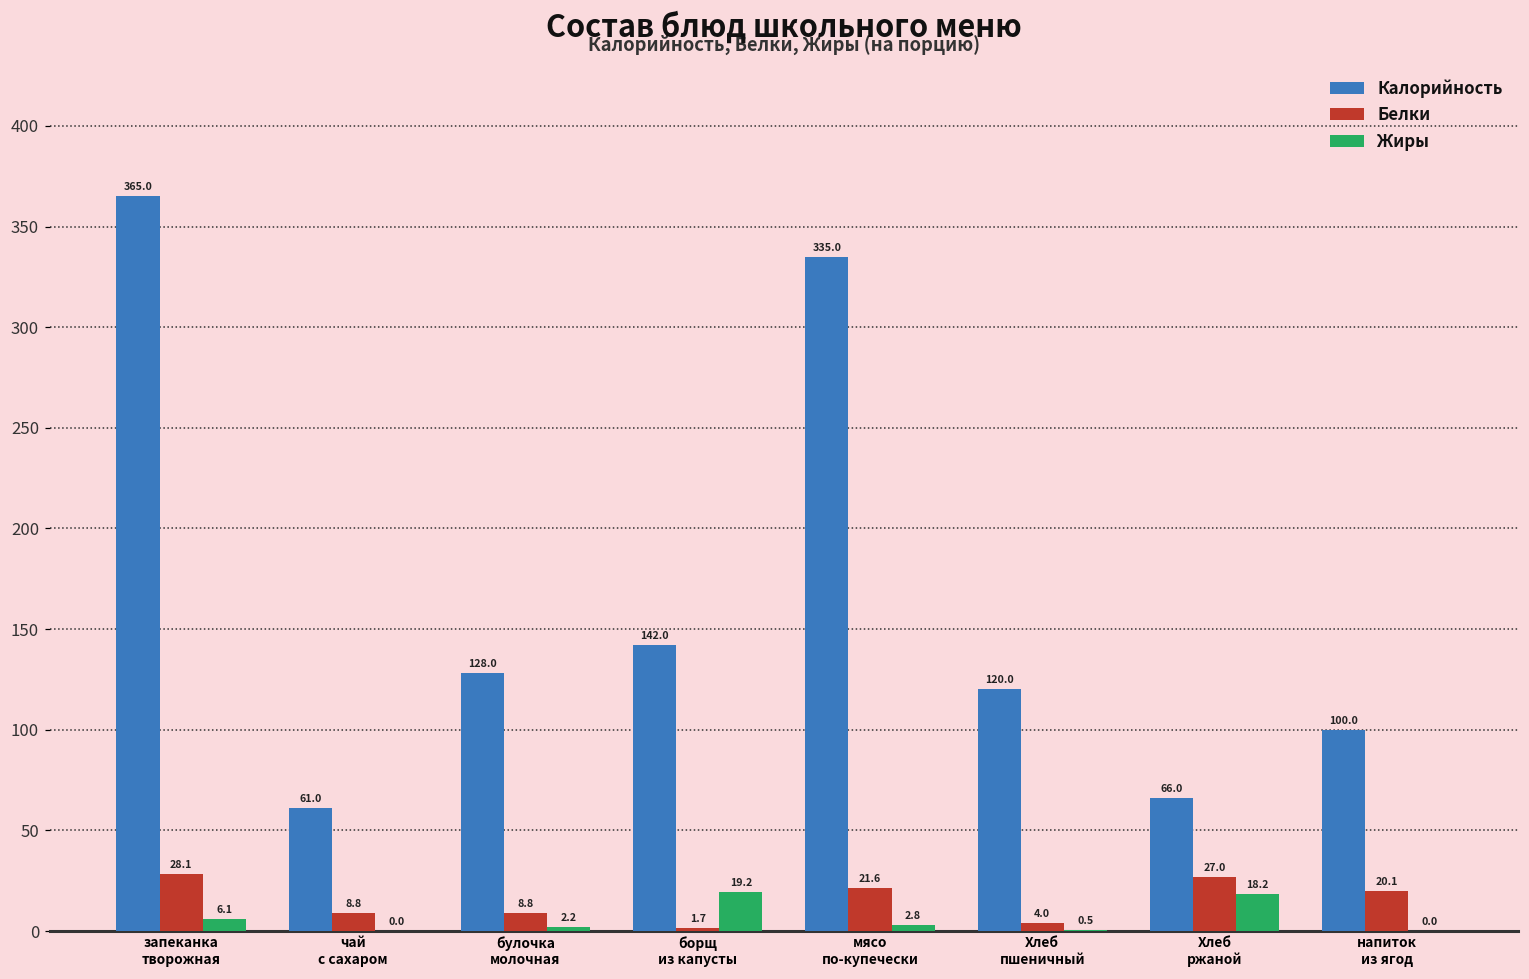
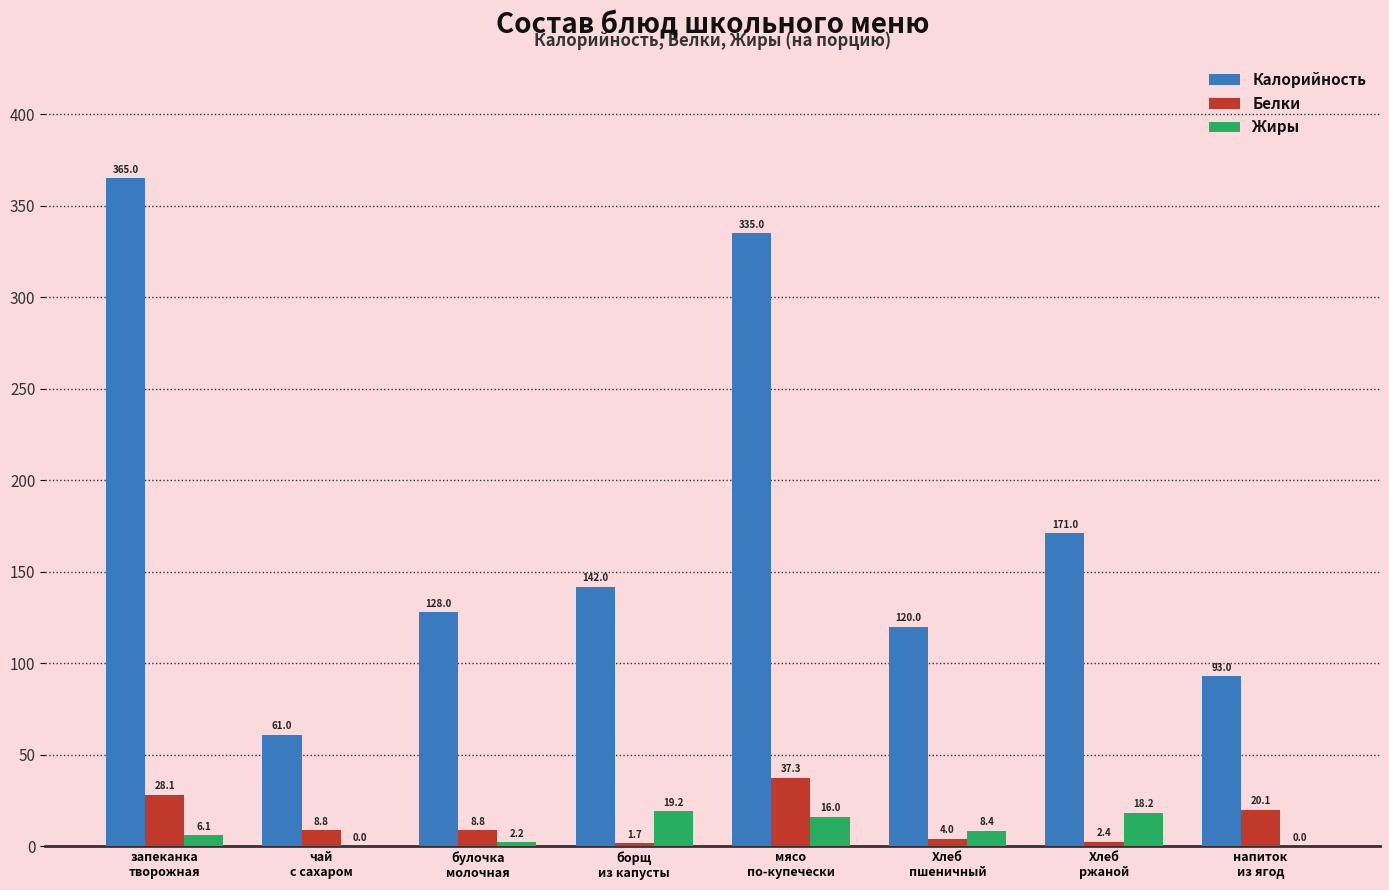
  {
    "Калорийность": {
      "запеканка творожная": 365.0,
      "чай с сахаром": 61.0,
      "булочка молочная": 128.0,
      "борщ из капусты": 142.0,
      "мясо по-купечески": 335.0,
      "Хлеб пшеничный": 120.0,
-     "Хлеб ржаной": 66.0,
-     "напиток из ягод": 100.0
+     "Хлеб ржаной": 171.0,
+     "напиток из ягод": 93.0
    },
    "Белки": {
      "запеканка творожная": 28.1,
      "чай с сахаром": 8.8,
      "булочка молочная": 8.8,
      "борщ из капусты": 1.7,
-     "мясо по-купечески": 21.6,
+     "мясо по-купечески": 37.3,
      "Хлеб пшеничный": 4.0,
-     "Хлеб ржаной": 27.0,
+     "Хлеб ржаной": 2.4,
      "напиток из ягод": 20.1
    },
    "Жиры": {
      "запеканка творожная": 6.1,
      "чай с сахаром": 0.0,
      "булочка молочная": 2.2,
      "борщ из капусты": 19.2,
-     "мясо по-купечески": 2.8,
-     "Хлеб пшеничный": 0.5,
+     "мясо по-купечески": 16.0,
+     "Хлеб пшеничный": 8.4,
      "Хлеб ржаной": 18.2,
      "напиток из ягод": 0.0
    }
  }
